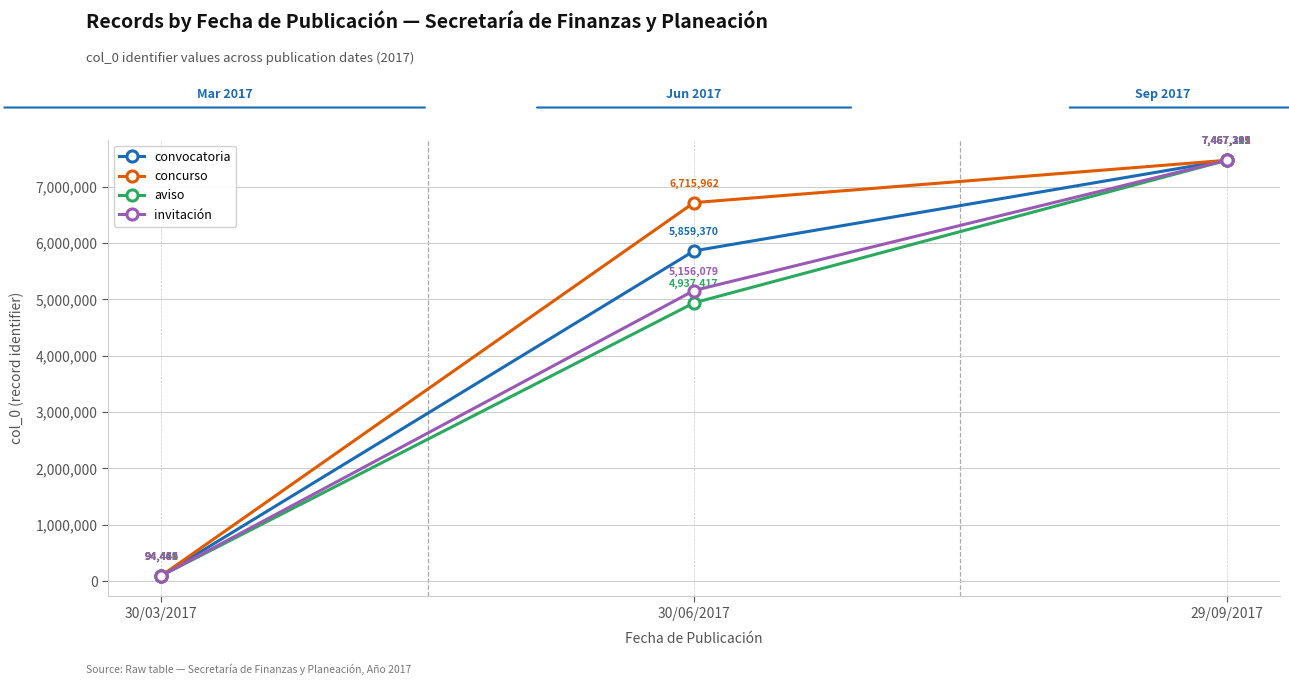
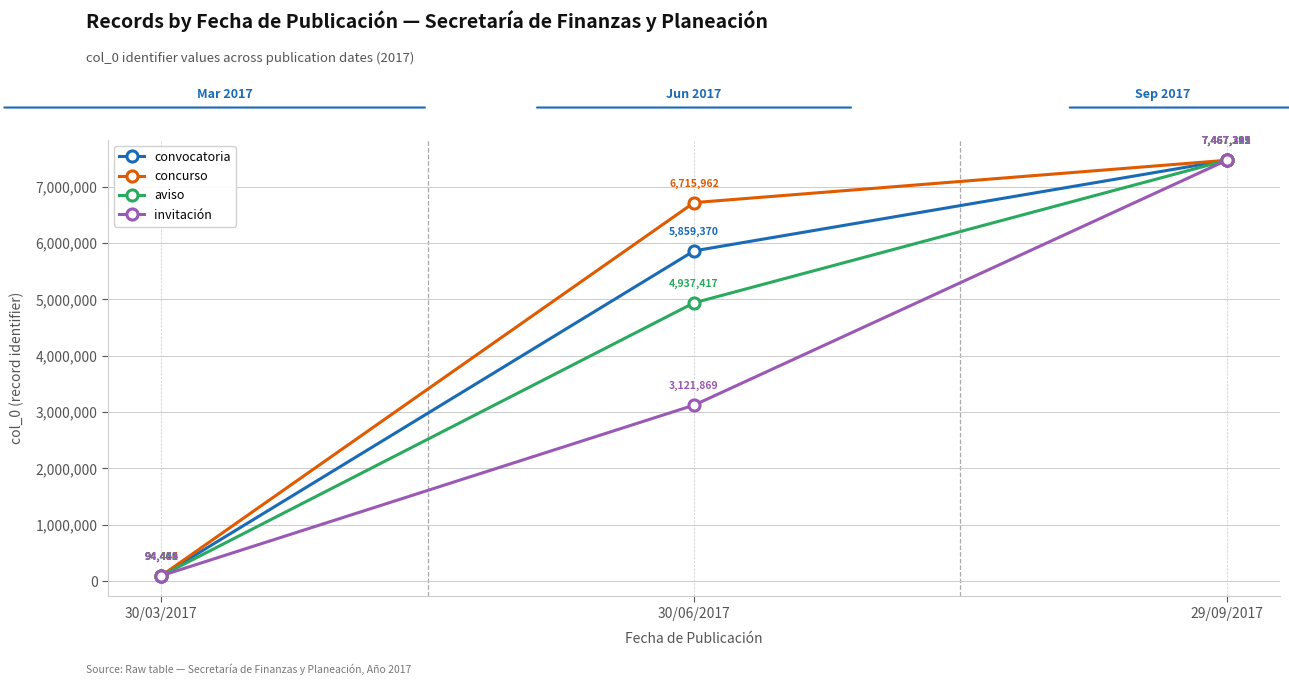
  {
    "convocatoria": {
      "30/06/2017": "5,859,370"
    },
    "concurso": {
      "30/06/2017": "6,715,962"
    },
    "invitación": {
-     "30/06/2017": "5,156,079"
+     "30/06/2017": "3,121,869"
    }
  }
